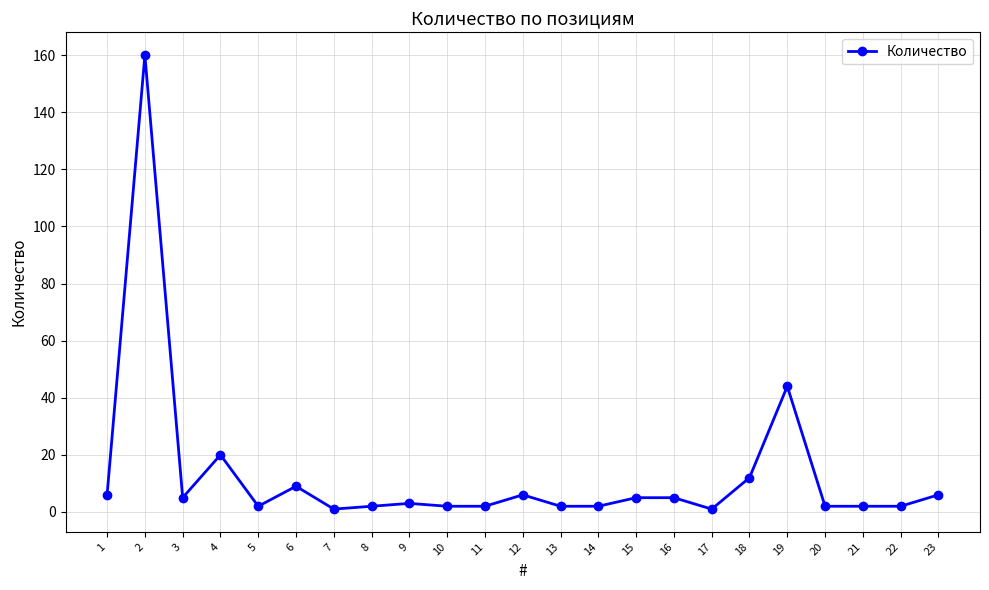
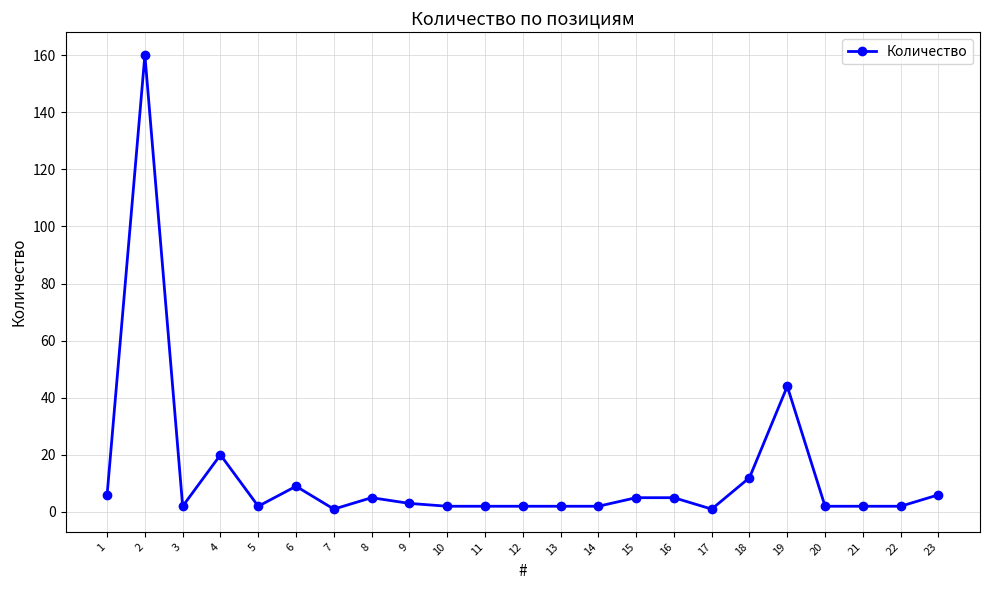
  {
    "1": 6,
    "2": 160,
-   "3": 5,
+   "3": 2,
    "4": 20,
    "5": 2,
    "6": 9,
    "7": 1,
-   "8": 2,
+   "8": 5,
    "9": 3,
    "10": 2,
    "11": 2,
-   "12": 6,
+   "12": 2,
    "13": 2,
    "14": 2,
    "15": 5,
    "16": 5,
    "17": 1,
    "18": 12,
    "19": 44,
    "20": 2,
    "21": 2,
    "22": 2,
    "23": 6
  }
